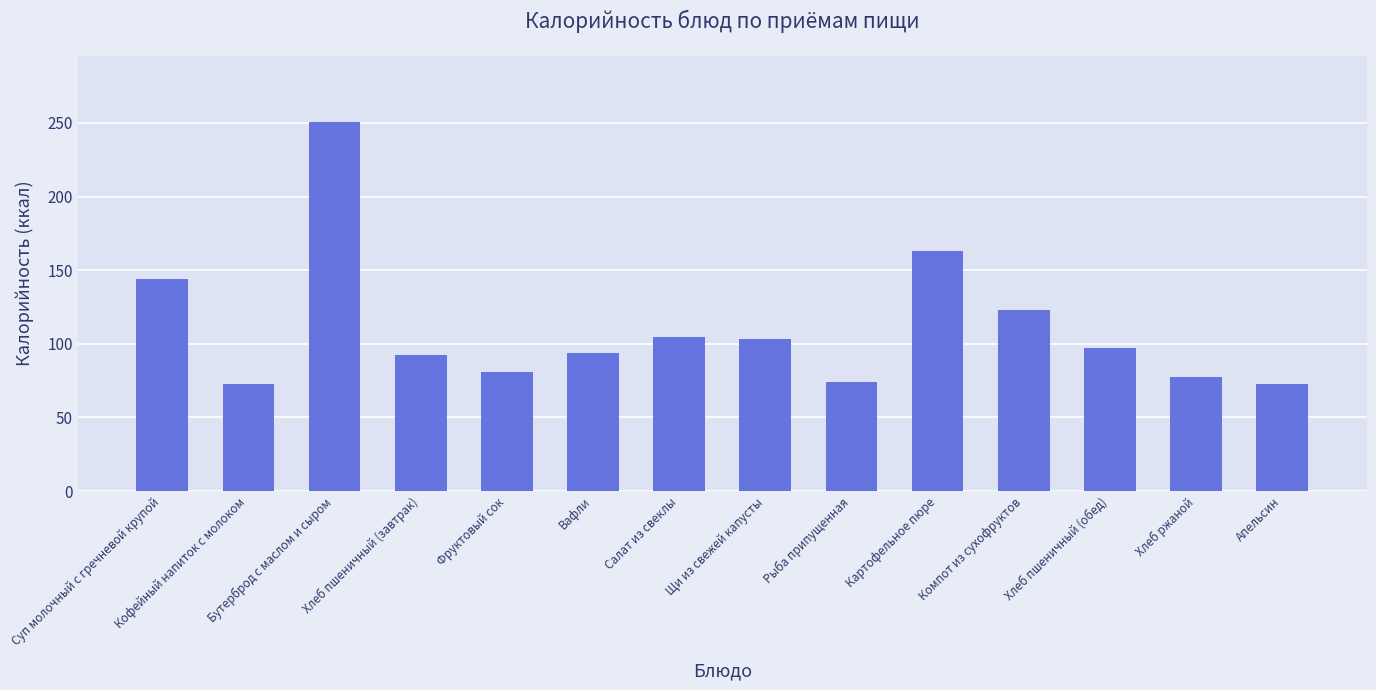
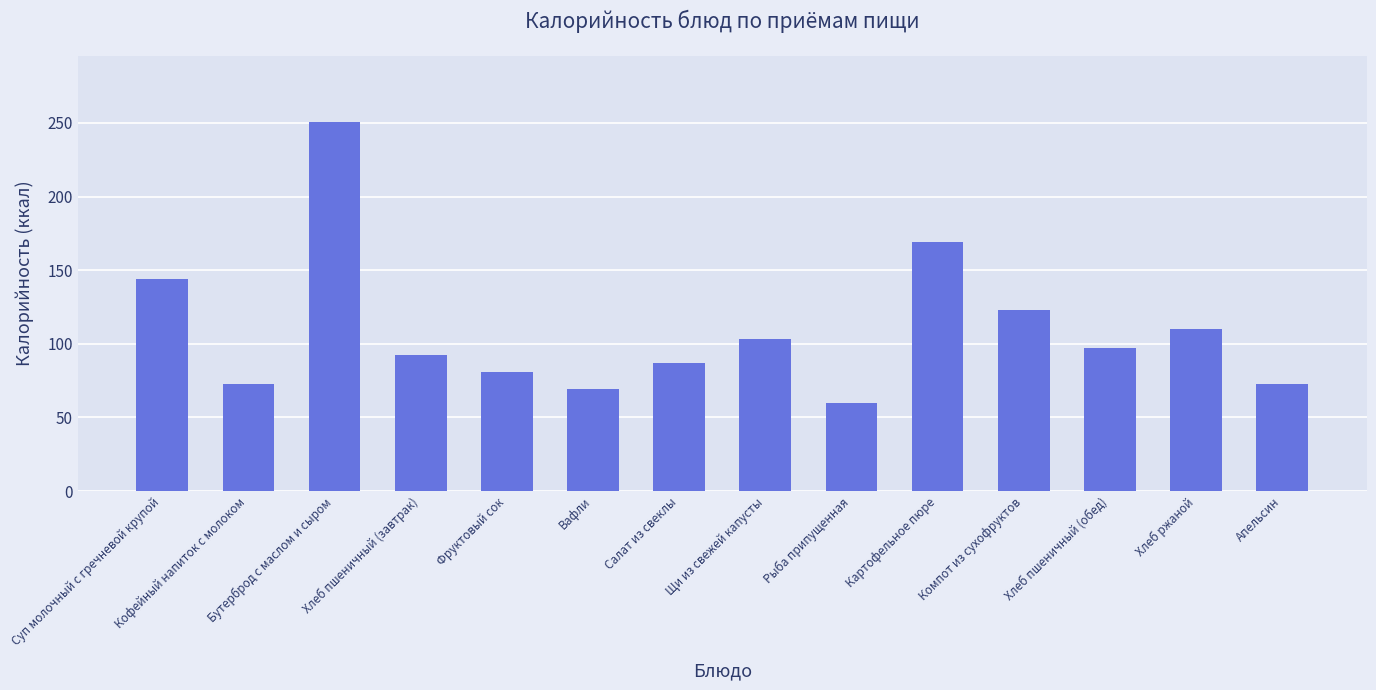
  {
    "Суп молочный с гречневой крупой": 144,
    "Кофейный напиток с молоком": 73,
    "Бутерброд с маслом и сыром": 250,
    "Хлеб пшеничный (завтрак)": 92,
    "Фруктовый сок": 81,
-   "Вафли": 94,
-   "Салат из свеклы": 104,
+   "Вафли": 69,
+   "Салат из свеклы": 87,
    "Щи из свежей капусты": 103,
-   "Рыба припущенная": 74,
-   "Картофельное пюре": 163,
+   "Рыба припущенная": 60,
+   "Картофельное пюре": 169,
    "Компот из сухофруктов": 123,
    "Хлеб пшеничный (обед)": 97,
-   "Хлеб ржаной": 77,
+   "Хлеб ржаной": 110,
    "Апельсин": 73
  }
